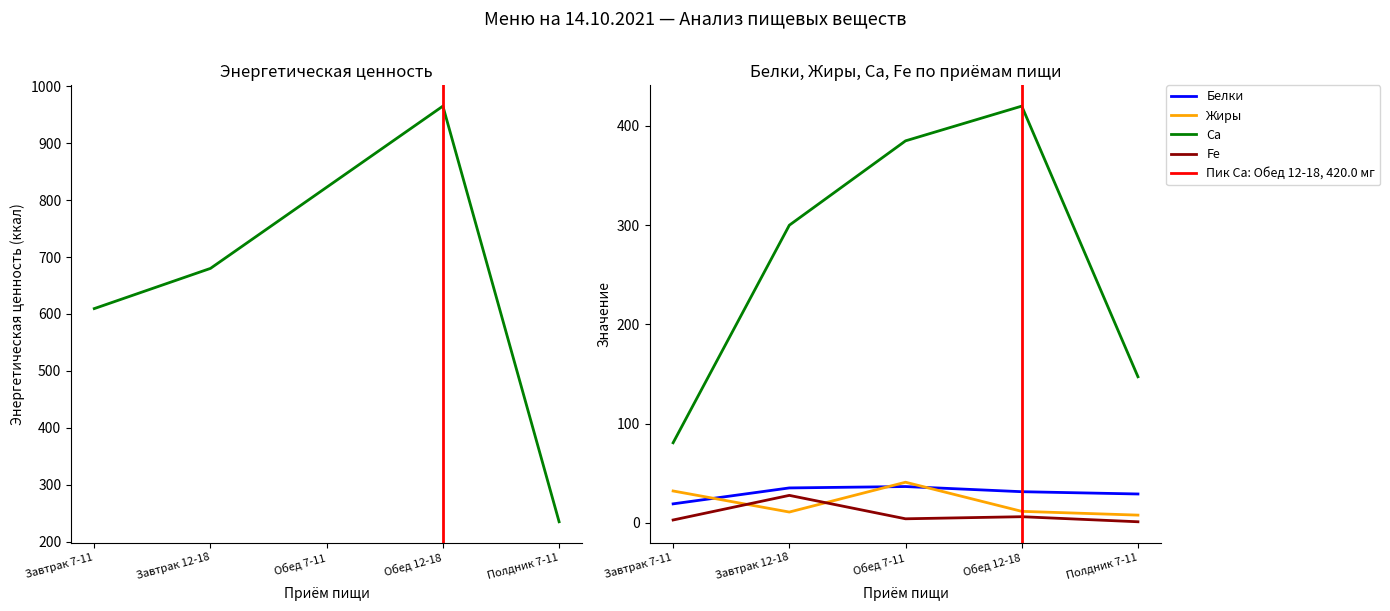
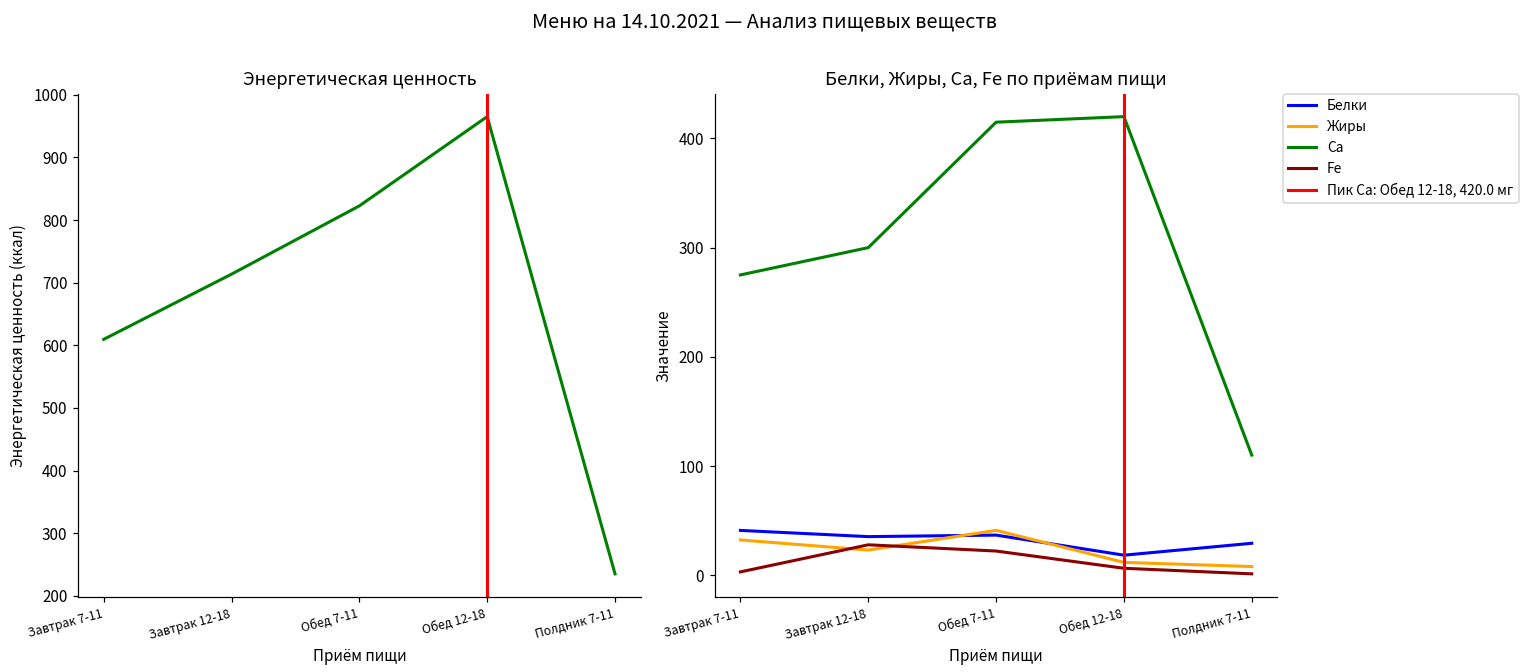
  {
    "Энергетическая ценность": {
      "Завтрак 7-11": 610,
-     "Завтрак 12-18": 680,
+     "Завтрак 12-18": 710,
      "Обед 7-11": 820,
      "Обед 12-18": 970,
      "Полдник 7-11": 240
    },
    "Белки, Жиры, Ca, Fe по приёмам пищи": {
      "Белки": {
-       "Завтрак 7-11": 20,
+       "Завтрак 7-11": 40,
        "Завтрак 12-18": 40,
        "Обед 7-11": 40,
-       "Обед 12-18": 30,
+       "Обед 12-18": 20,
        "Полдник 7-11": 30
      },
      "Жиры": {
        "Завтрак 7-11": 30,
-       "Завтрак 12-18": 10,
+       "Завтрак 12-18": 20,
        "Обед 7-11": 40,
        "Обед 12-18": 10,
        "Полдник 7-11": 10
      },
      "Ca": {
-       "Завтрак 7-11": 80,
+       "Завтрак 7-11": 280,
        "Завтрак 12-18": 300,
-       "Обед 7-11": 390,
+       "Обед 7-11": 410,
        "Обед 12-18": 420,
-       "Полдник 7-11": 150
+       "Полдник 7-11": 110
      },
      "Fe": {
        "Завтрак 7-11": 0,
        "Завтрак 12-18": 30,
-       "Обед 7-11": 0,
+       "Обед 7-11": 20,
        "Обед 12-18": 10,
        "Полдник 7-11": 0
      }
    }
  }
